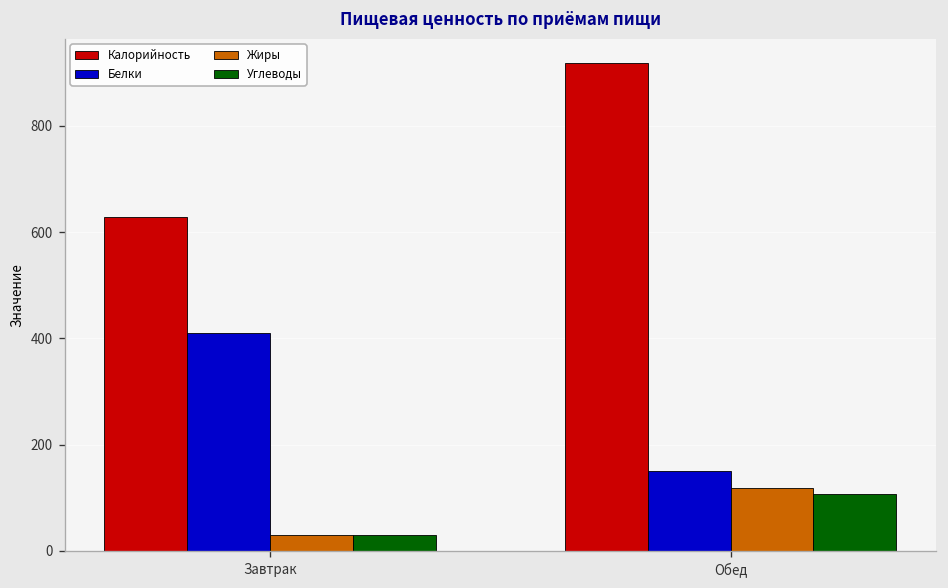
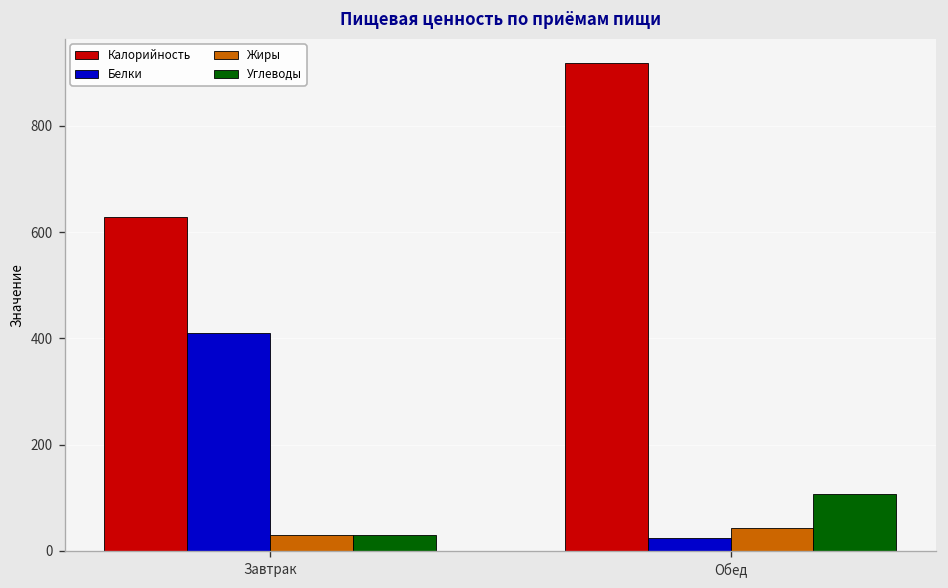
  {
    "Калорийность": {
      "Завтрак": 630,
      "Обед": 920
    },
    "Белки": {
      "Завтрак": 410,
-     "Обед": 150
+     "Обед": 20
    },
    "Жиры": {
      "Завтрак": 30,
-     "Обед": 120
+     "Обед": 40
    },
    "Углеводы": {
      "Завтрак": 30,
      "Обед": 110
    }
  }
